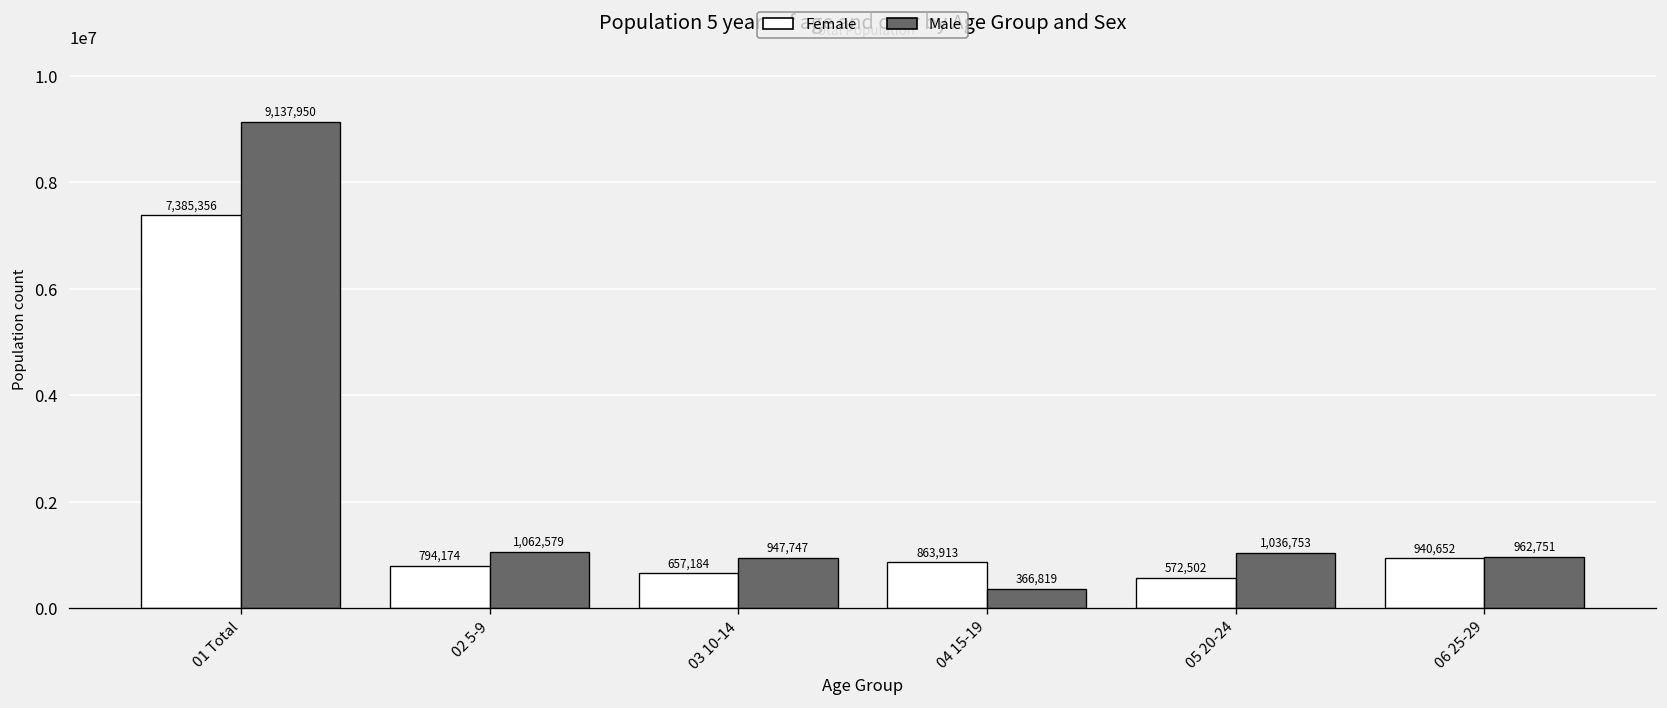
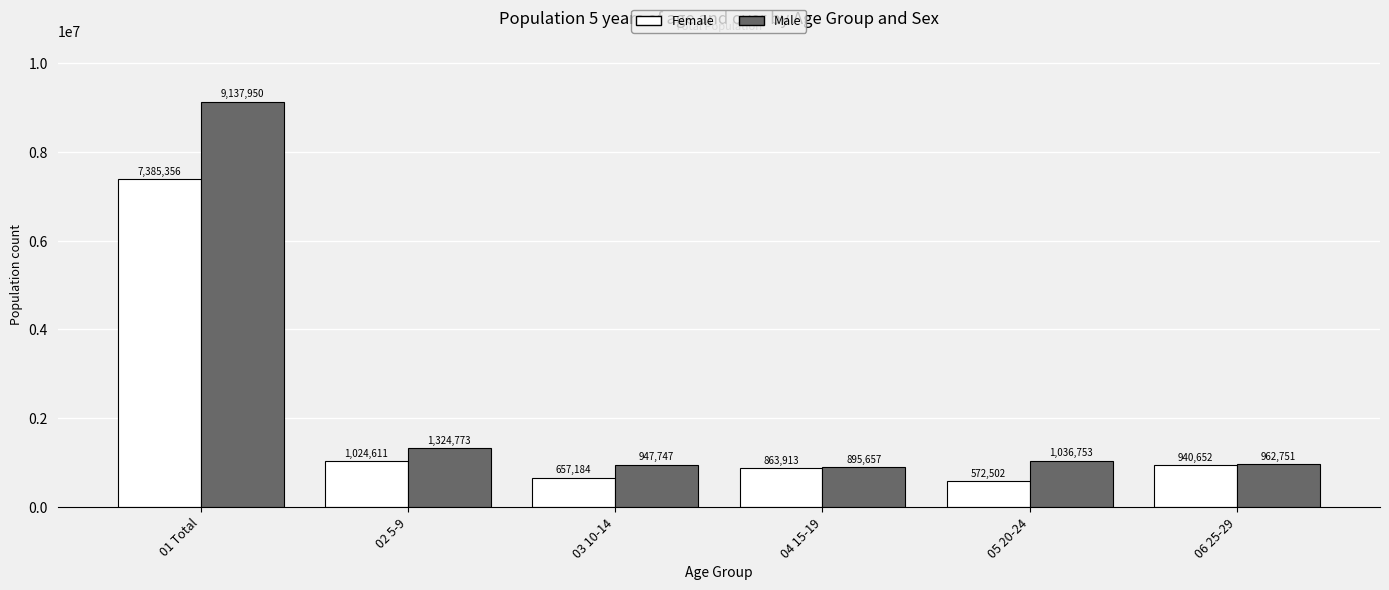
  {
    "Female": {
      "01 Total": "7,385,356",
-     "02 5-9": "794,174",
+     "02 5-9": "1,024,611",
      "03 10-14": "657,184",
      "04 15-19": "863,913",
      "05 20-24": "572,502",
      "06 25-29": "940,652"
    },
    "Male": {
      "01 Total": "9,137,950",
-     "02 5-9": "1,062,579",
+     "02 5-9": "1,324,773",
      "03 10-14": "947,747",
-     "04 15-19": "366,819",
+     "04 15-19": "895,657",
      "05 20-24": "1,036,753",
      "06 25-29": "962,751"
    }
  }
